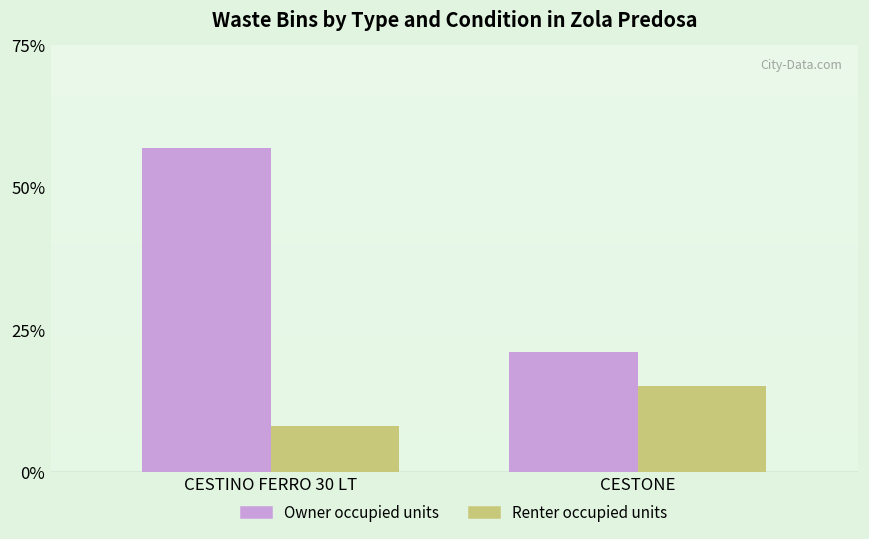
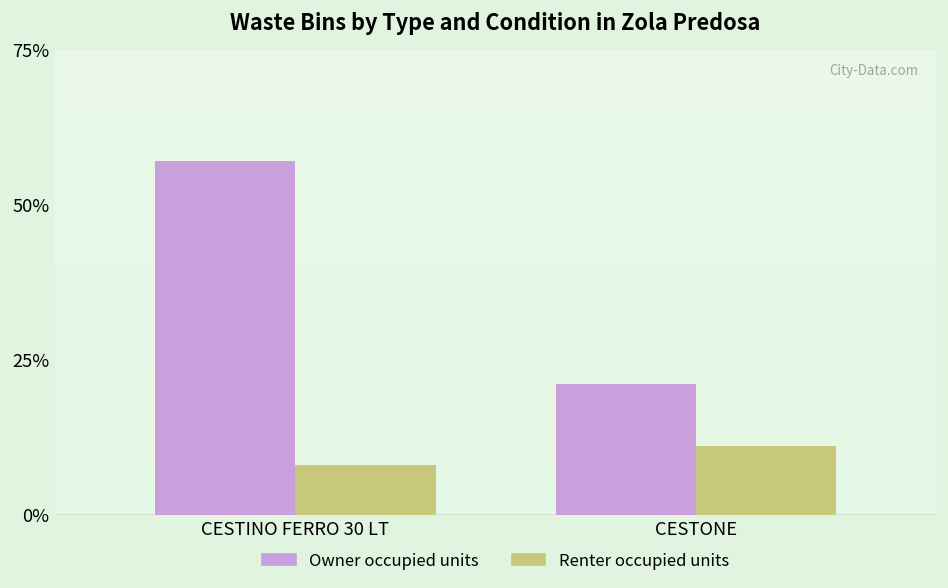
  {
    "Owner occupied units": {
      "CESTINO FERRO 30 LT": "57%",
      "CESTONE": "21%"
    },
    "Renter occupied units": {
      "CESTINO FERRO 30 LT": "8%",
-     "CESTONE": "15%"
+     "CESTONE": "11%"
    }
  }
